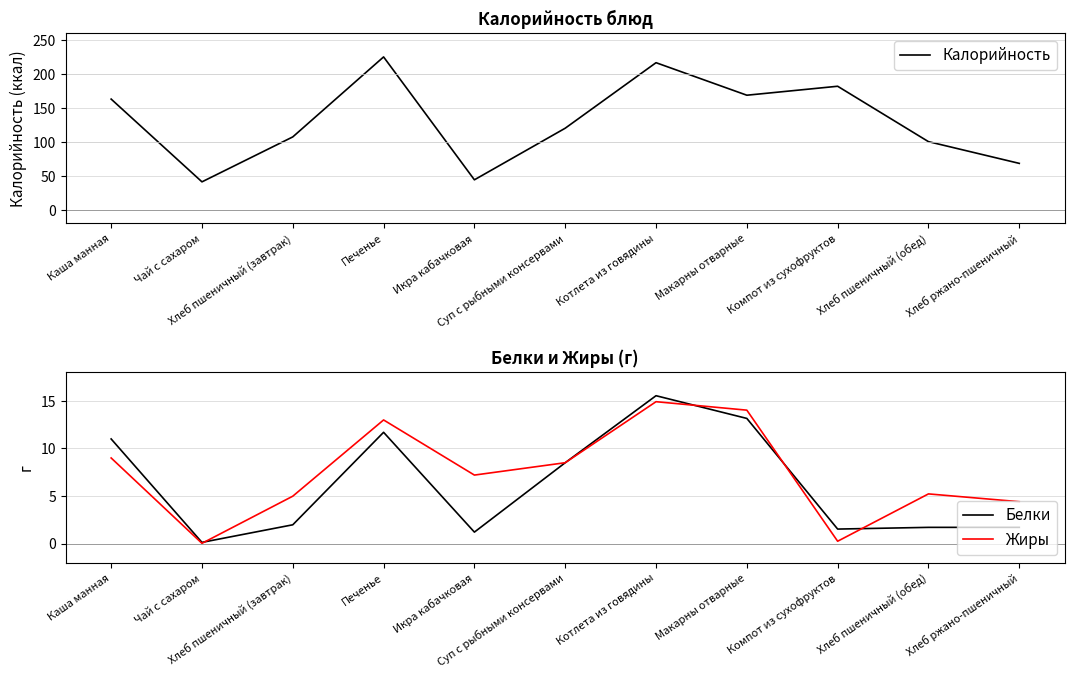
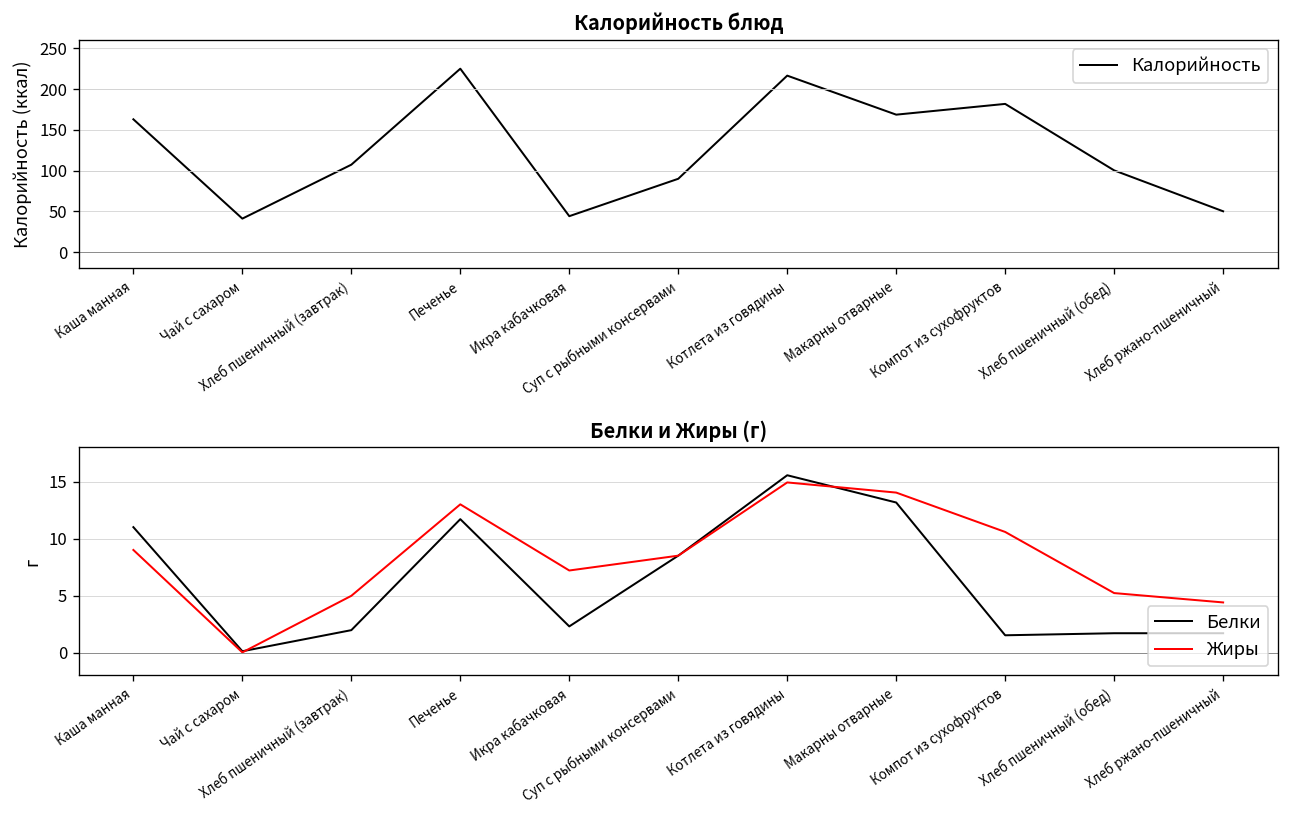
  {
    "Калорийность блюд": {
      "Каша манная": 160,
      "Чай с сахаром": 40,
      "Хлеб пшеничный (завтрак)": 110,
      "Печенье": 230,
      "Икра кабачковая": 40,
-     "Суп с рыбными консервами": 120,
+     "Суп с рыбными консервами": 90,
      "Котлета из говядины": 220,
      "Макарны отварные": 170,
      "Компот из сухофруктов": 180,
      "Хлеб пшеничный (обед)": 100,
-     "Хлеб ржано-пшеничный": 70
+     "Хлеб ржано-пшеничный": 50
    },
    "Белки и Жиры (г)": {
      "Белки": {
        "Каша манная": 11,
        "Хлеб пшеничный (завтрак)": 2,
        "Печенье": 12,
-       "Икра кабачковая": 1,
+       "Икра кабачковая": 2,
        "Котлета из говядины": 16,
        "Макарны отварные": 13,
        "Компот из сухофруктов": 2,
        "Хлеб пшеничный (обед)": 2
      },
      "Жиры": {
        "Каша манная": 9,
        "Хлеб пшеничный (завтрак)": 5,
        "Печенье": 13,
        "Икра кабачковая": 7,
        "Котлета из говядины": 15,
        "Макарны отварные": 14,
-       "Компот из сухофруктов": 0,
+       "Компот из сухофруктов": 11,
        "Хлеб пшеничный (обед)": 5
      }
    }
  }
